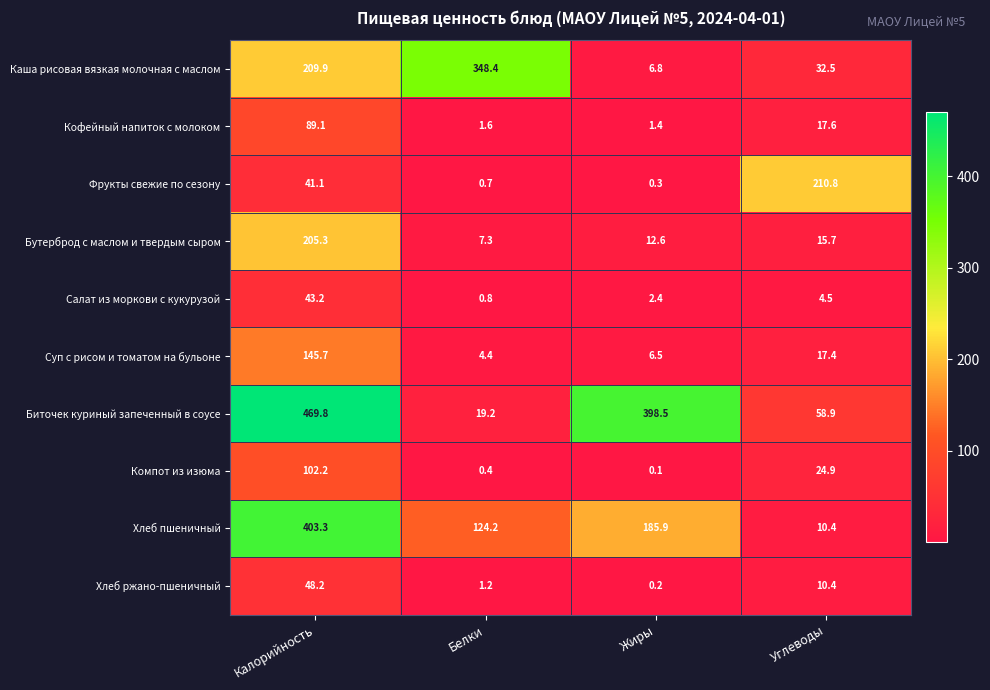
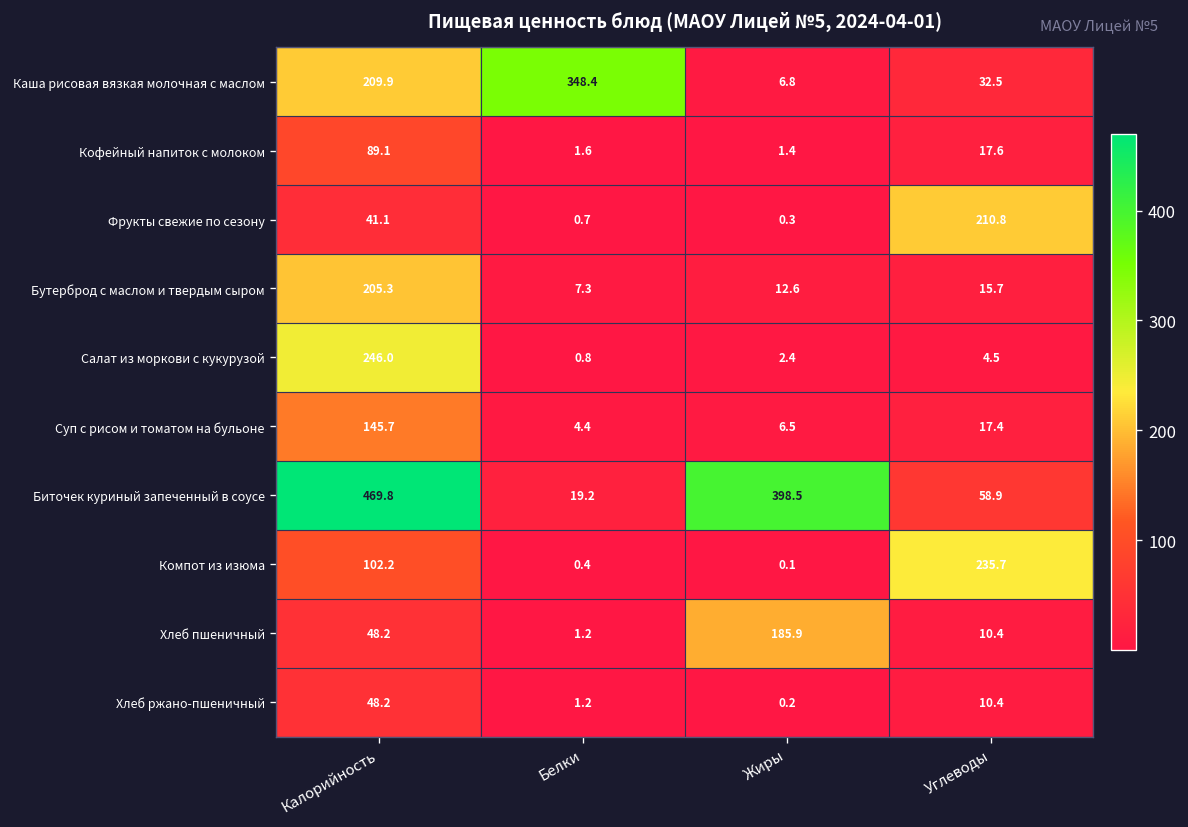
  {
    "Каша рисовая вязкая молочная с маслом": {
      "Калорийность": 209.9,
      "Белки": 348.4,
      "Жиры": 6.8,
      "Углеводы": 32.5
    },
    "Кофейный напиток с молоком": {
      "Калорийность": 89.1,
      "Белки": 1.6,
      "Жиры": 1.4,
      "Углеводы": 17.6
    },
    "Фрукты свежие по сезону": {
      "Калорийность": 41.1,
      "Белки": 0.7,
      "Жиры": 0.3,
      "Углеводы": 210.8
    },
    "Бутерброд с маслом и твердым сыром": {
      "Калорийность": 205.3,
      "Белки": 7.3,
      "Жиры": 12.6,
      "Углеводы": 15.7
    },
    "Салат из моркови с кукурузой": {
-     "Калорийность": 43.2,
+     "Калорийность": 246.0,
      "Белки": 0.8,
      "Жиры": 2.4,
      "Углеводы": 4.5
    },
    "Суп с рисом и томатом на бульоне": {
      "Калорийность": 145.7,
      "Белки": 4.4,
      "Жиры": 6.5,
      "Углеводы": 17.4
    },
    "Биточек куриный запеченный в соусе": {
      "Калорийность": 469.8,
      "Белки": 19.2,
      "Жиры": 398.5,
      "Углеводы": 58.9
    },
    "Компот из изюма": {
      "Калорийность": 102.2,
      "Белки": 0.4,
      "Жиры": 0.1,
-     "Углеводы": 24.9
+     "Углеводы": 235.7
    },
    "Хлеб пшеничный": {
-     "Калорийность": 403.3,
-     "Белки": 124.2,
+     "Калорийность": 48.2,
+     "Белки": 1.2,
      "Жиры": 185.9,
      "Углеводы": 10.4
    },
    "Хлеб ржано-пшеничный": {
      "Калорийность": 48.2,
      "Белки": 1.2,
      "Жиры": 0.2,
      "Углеводы": 10.4
    }
  }
